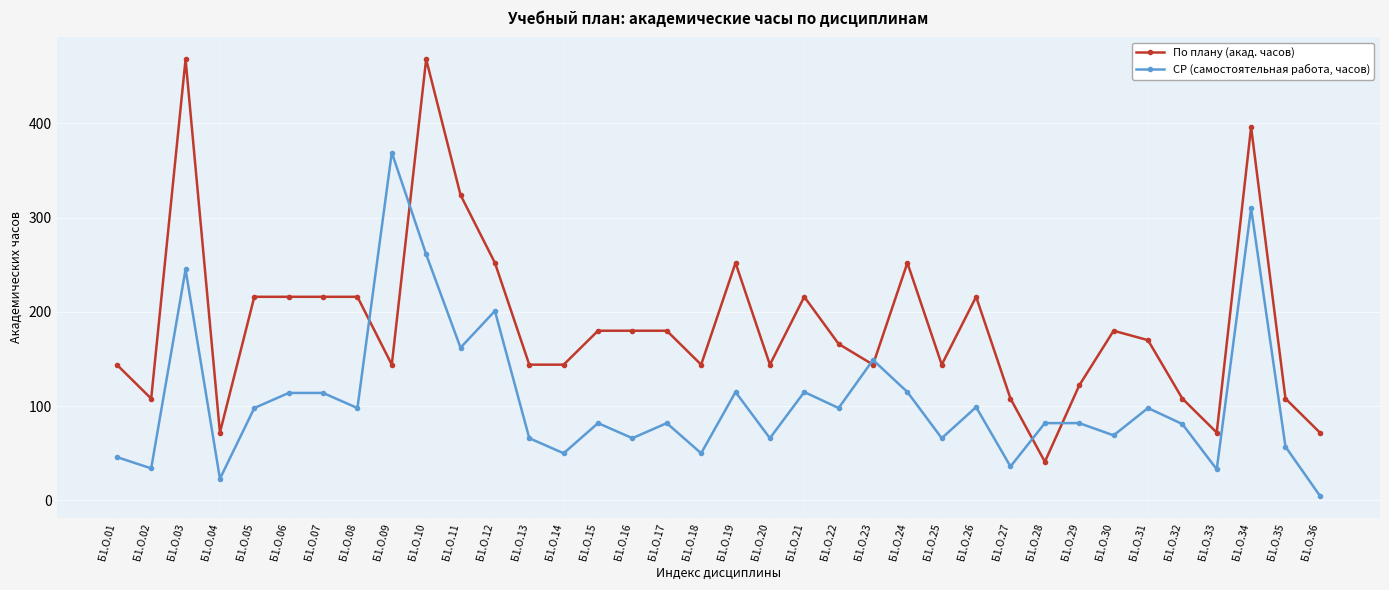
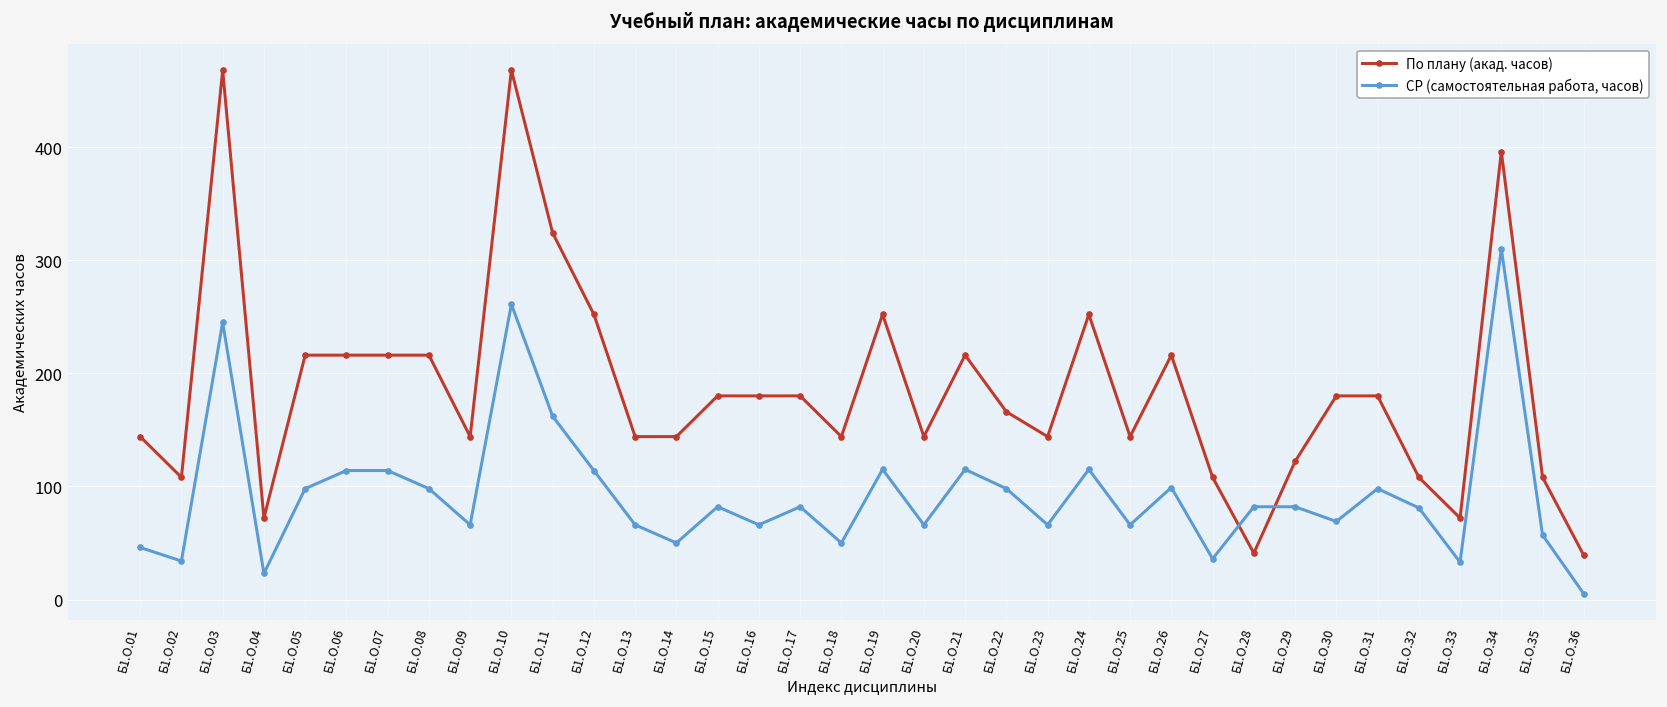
  {
    "По плану (акад. часов)": {
      "Б1.О.01": 140,
      "Б1.О.02": 110,
      "Б1.О.03": 470,
      "Б1.О.04": 70,
      "Б1.О.05": 220,
      "Б1.О.06": 220,
      "Б1.О.07": 220,
      "Б1.О.08": 220,
      "Б1.О.09": 140,
      "Б1.О.10": 470,
      "Б1.О.11": 320,
      "Б1.О.12": 250,
      "Б1.О.13": 140,
      "Б1.О.14": 140,
      "Б1.О.15": 180,
      "Б1.О.16": 180,
      "Б1.О.17": 180,
      "Б1.О.18": 140,
      "Б1.О.19": 250,
      "Б1.О.20": 140,
      "Б1.О.21": 220,
      "Б1.О.22": 170,
      "Б1.О.23": 140,
      "Б1.О.24": 250,
      "Б1.О.25": 140,
      "Б1.О.26": 220,
      "Б1.О.27": 110,
      "Б1.О.28": 40,
      "Б1.О.29": 120,
      "Б1.О.30": 180,
-     "Б1.О.31": 170,
+     "Б1.О.31": 180,
      "Б1.О.32": 110,
      "Б1.О.33": 70,
      "Б1.О.34": 400,
      "Б1.О.35": 110,
-     "Б1.О.36": 70
+     "Б1.О.36": 40
    },
    "СР (самостоятельная работа, часов)": {
      "Б1.О.01": 50,
      "Б1.О.02": 30,
      "Б1.О.03": 250,
      "Б1.О.04": 20,
      "Б1.О.05": 100,
      "Б1.О.06": 110,
      "Б1.О.07": 110,
      "Б1.О.08": 100,
-     "Б1.О.09": 370,
+     "Б1.О.09": 70,
      "Б1.О.10": 260,
      "Б1.О.11": 160,
-     "Б1.О.12": 200,
+     "Б1.О.12": 110,
      "Б1.О.13": 70,
      "Б1.О.14": 50,
      "Б1.О.15": 80,
      "Б1.О.16": 70,
      "Б1.О.17": 80,
      "Б1.О.18": 50,
      "Б1.О.19": 120,
      "Б1.О.20": 70,
      "Б1.О.21": 120,
      "Б1.О.22": 100,
-     "Б1.О.23": 150,
+     "Б1.О.23": 70,
      "Б1.О.24": 120,
      "Б1.О.25": 70,
      "Б1.О.26": 100,
      "Б1.О.27": 40,
      "Б1.О.28": 80,
      "Б1.О.29": 80,
      "Б1.О.30": 70,
      "Б1.О.31": 100,
      "Б1.О.32": 80,
      "Б1.О.33": 30,
      "Б1.О.34": 310,
      "Б1.О.35": 60,
      "Б1.О.36": 10
    }
  }
